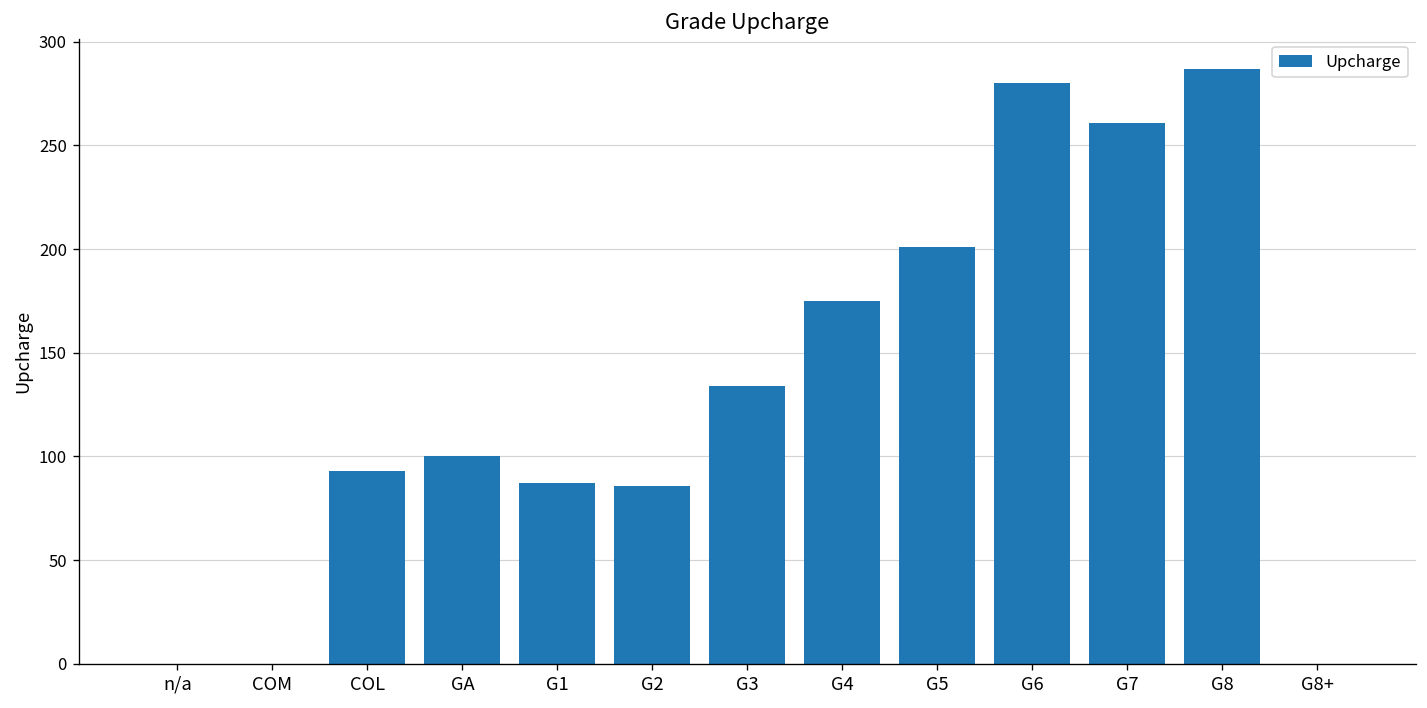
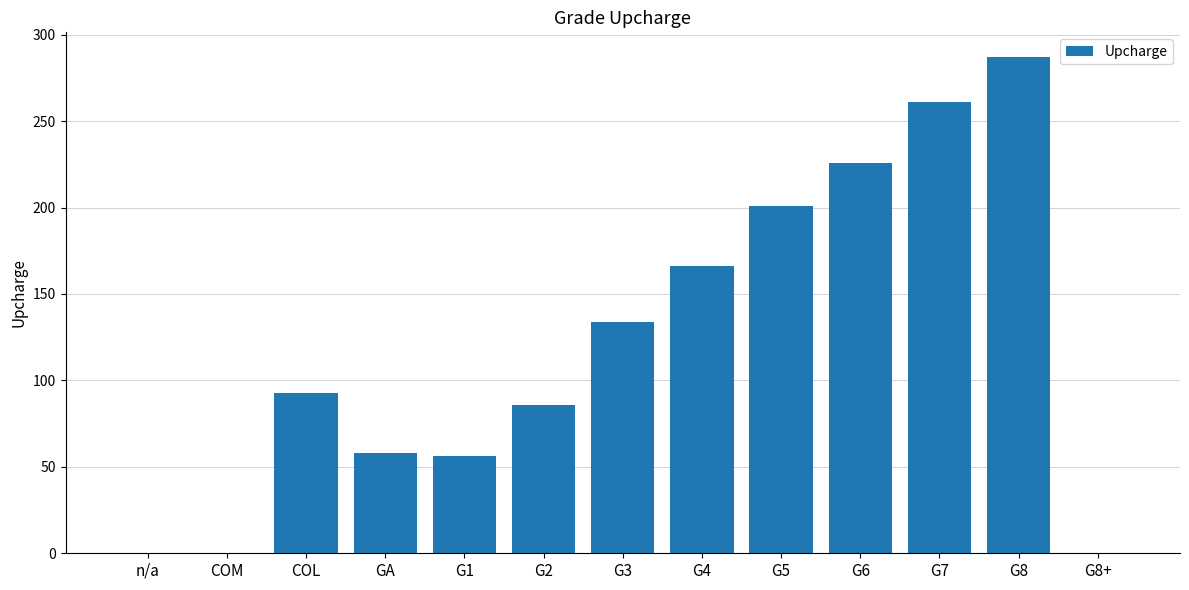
  {
    "n/a": 0,
    "COM": 0,
    "COL": 93,
-   "GA": 100,
-   "G1": 87,
+   "GA": 58,
+   "G1": 56,
    "G2": 86,
    "G3": 134,
-   "G4": 175,
+   "G4": 166,
    "G5": 201,
-   "G6": 280,
+   "G6": 226,
    "G7": 261,
    "G8": 287,
    "G8+": 0
  }
